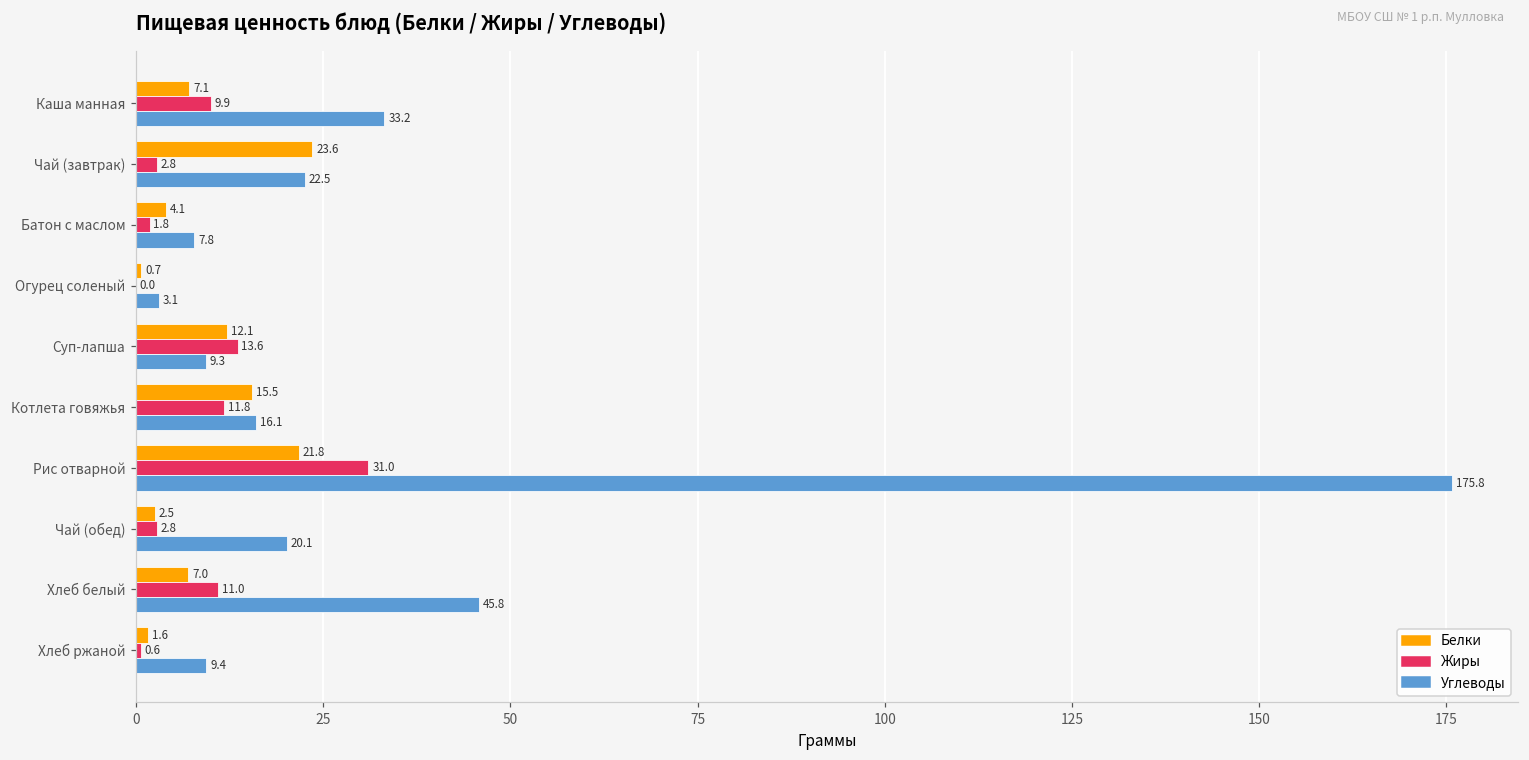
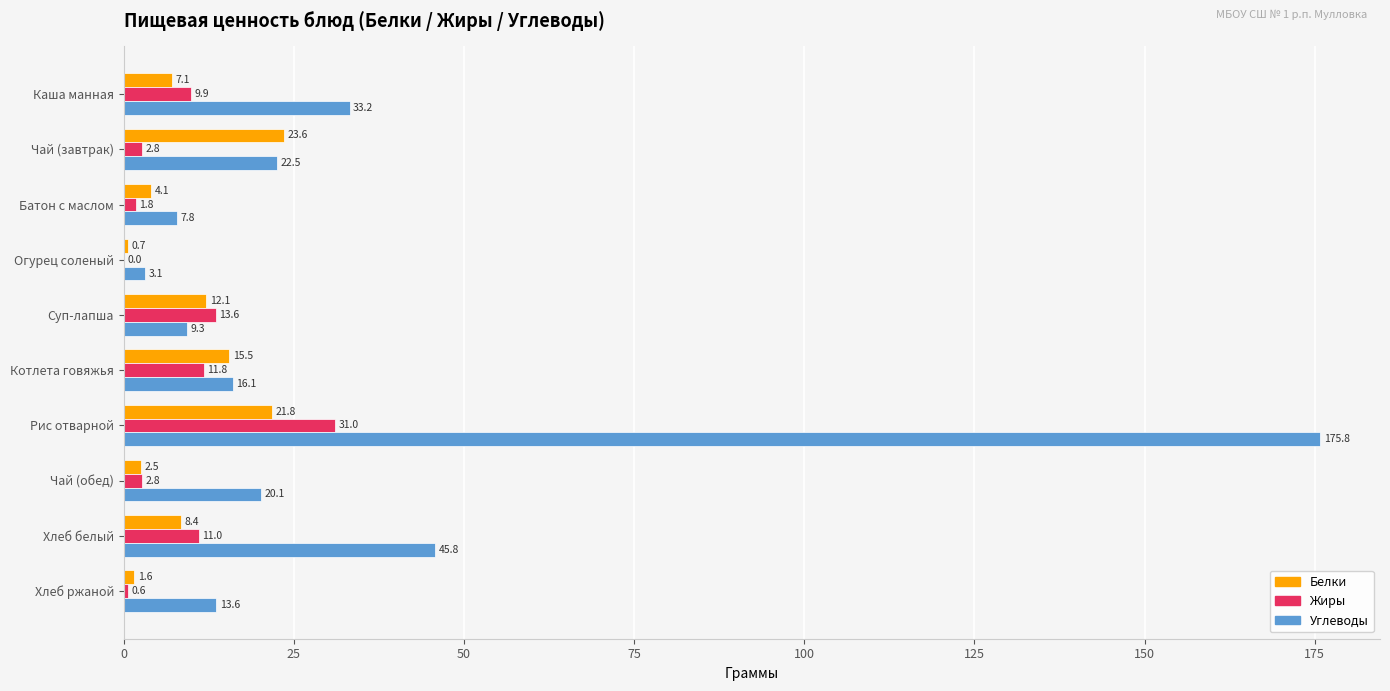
  {
    "Белки": {
      "Каша манная": 7.1,
      "Чай (завтрак)": 23.6,
      "Батон с маслом": 4.1,
      "Огурец соленый": 0.7,
      "Суп-лапша": 12.1,
      "Котлета говяжья": 15.5,
      "Рис отварной": 21.8,
      "Чай (обед)": 2.5,
-     "Хлеб белый": 7.0,
+     "Хлеб белый": 8.4,
      "Хлеб ржаной": 1.6
    },
    "Жиры": {
      "Каша манная": 9.9,
      "Чай (завтрак)": 2.8,
      "Батон с маслом": 1.8,
      "Огурец соленый": 0.0,
      "Суп-лапша": 13.6,
      "Котлета говяжья": 11.8,
      "Рис отварной": 31.0,
      "Чай (обед)": 2.8,
      "Хлеб белый": 11.0,
      "Хлеб ржаной": 0.6
    },
    "Углеводы": {
      "Каша манная": 33.2,
      "Чай (завтрак)": 22.5,
      "Батон с маслом": 7.8,
      "Огурец соленый": 3.1,
      "Суп-лапша": 9.3,
      "Котлета говяжья": 16.1,
      "Рис отварной": 175.8,
      "Чай (обед)": 20.1,
      "Хлеб белый": 45.8,
-     "Хлеб ржаной": 9.4
+     "Хлеб ржаной": 13.6
    }
  }
